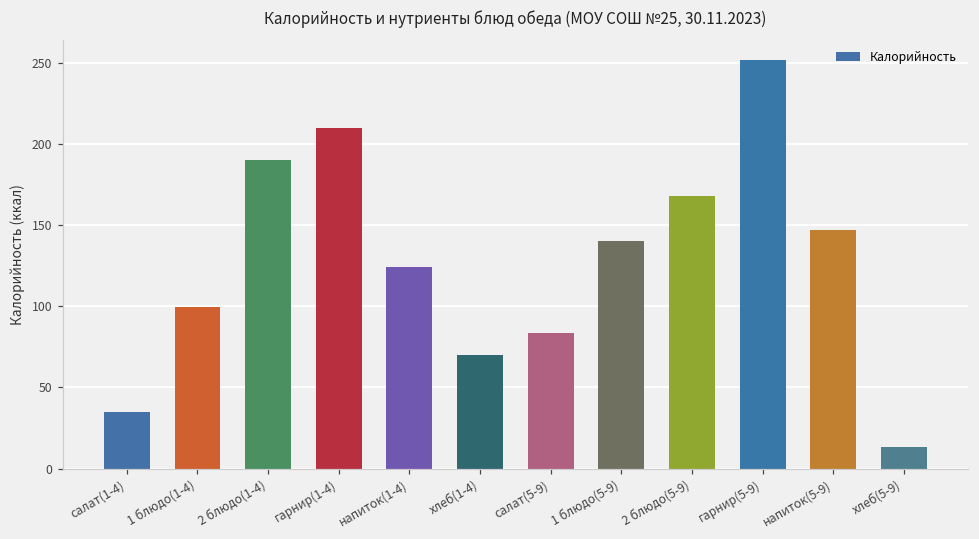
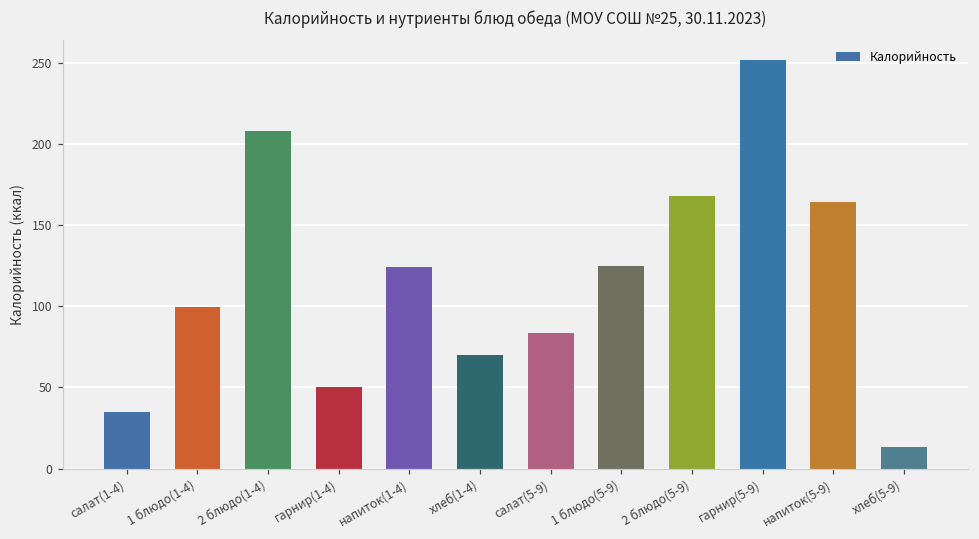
  {
    "салат(1-4)": 35,
    "1 блюдо(1-4)": 100,
-   "2 блюдо(1-4)": 190,
-   "гарнир(1-4)": 210,
+   "2 блюдо(1-4)": 208,
+   "гарнир(1-4)": 50,
    "напиток(1-4)": 124,
    "хлеб(1-4)": 70,
    "салат(5-9)": 84,
-   "1 блюдо(5-9)": 140,
+   "1 блюдо(5-9)": 125,
    "2 блюдо(5-9)": 168,
    "гарнир(5-9)": 252,
-   "напиток(5-9)": 147,
+   "напиток(5-9)": 164,
    "хлеб(5-9)": 14
  }
